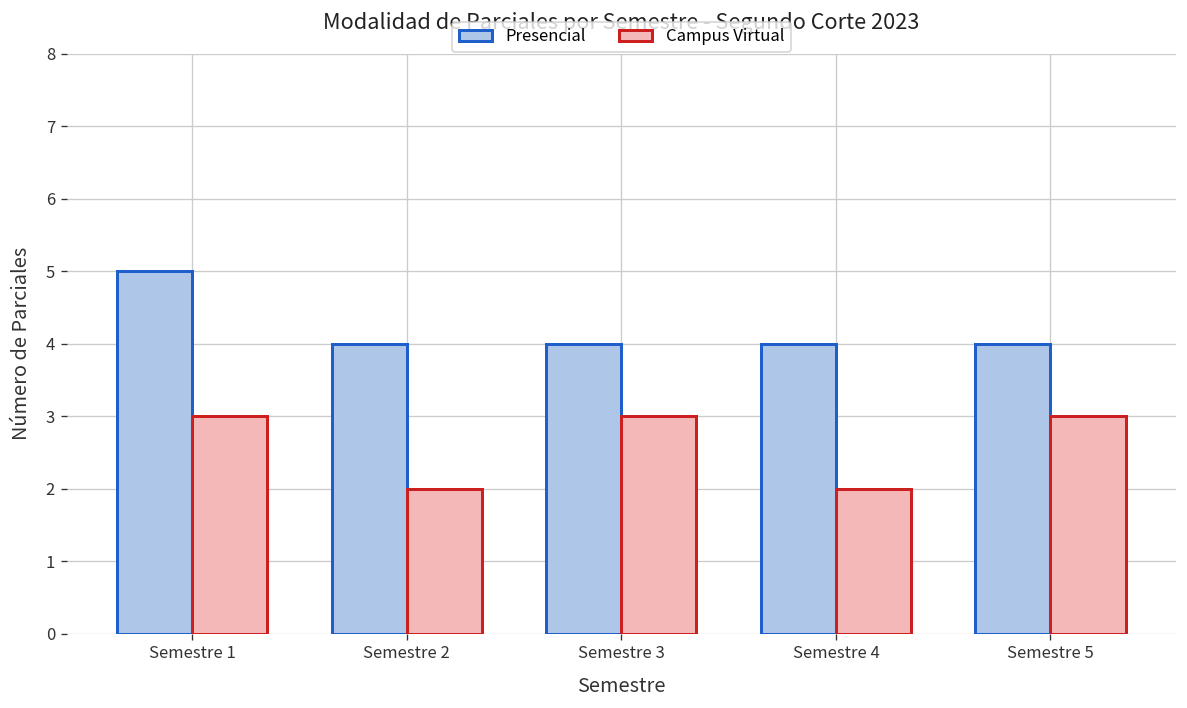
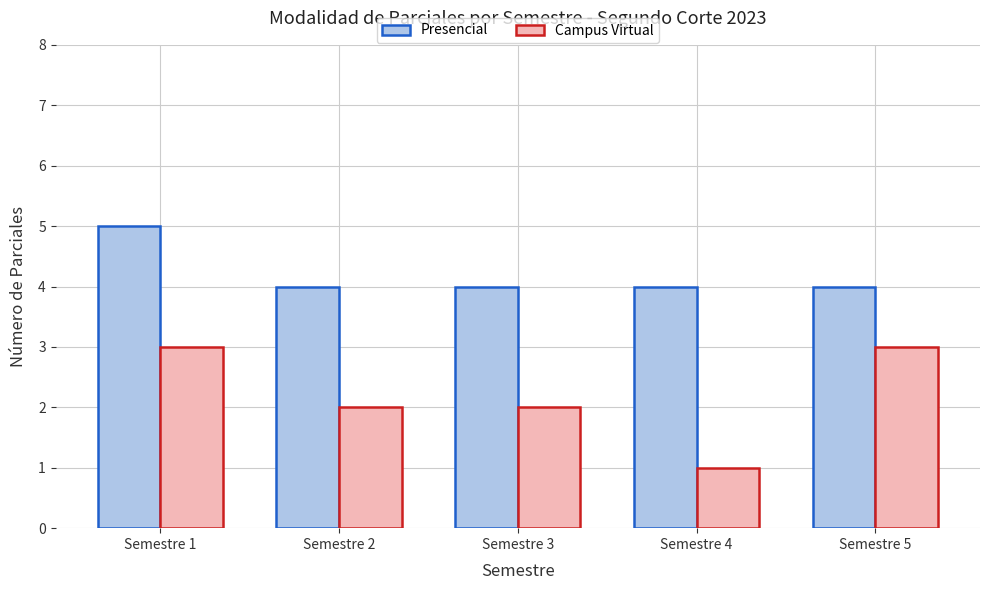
  {
    "Presencial": {
      "Semestre 1": 5,
      "Semestre 2": 4,
      "Semestre 3": 4,
      "Semestre 4": 4,
      "Semestre 5": 4
    },
    "Campus Virtual": {
      "Semestre 1": 3,
      "Semestre 2": 2,
-     "Semestre 3": 3,
-     "Semestre 4": 2,
+     "Semestre 3": 2,
+     "Semestre 4": 1,
      "Semestre 5": 3
    }
  }
